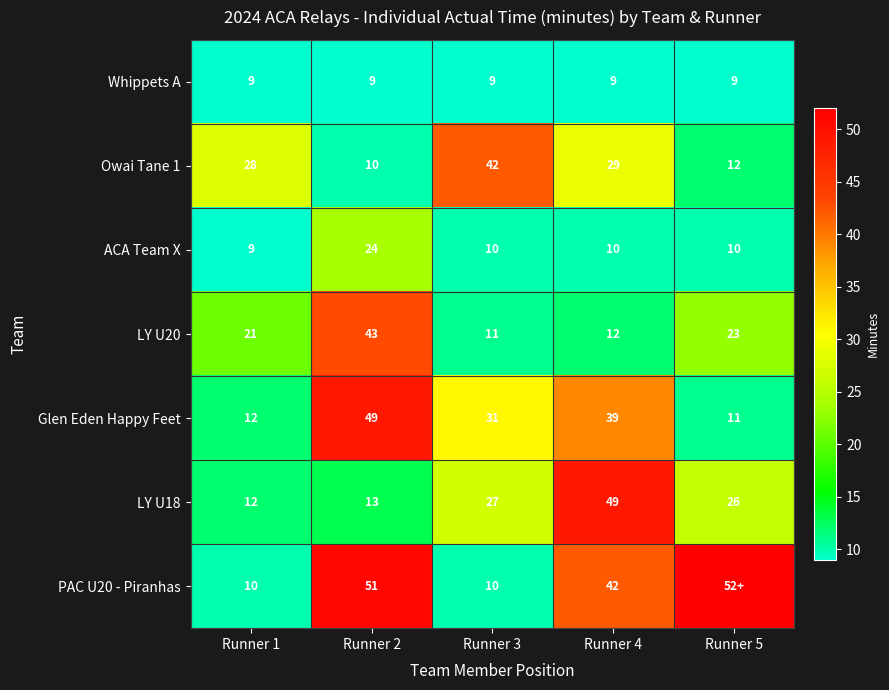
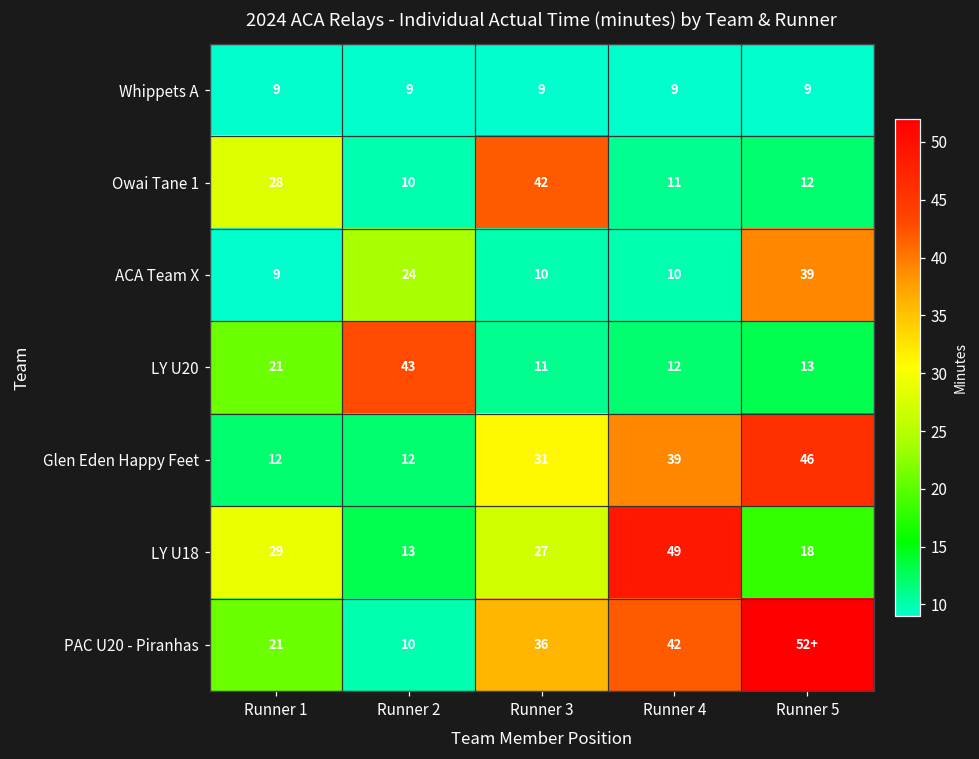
  {
    "Whippets A": {
      "Runner 1": "9",
      "Runner 2": "9",
      "Runner 3": "9",
      "Runner 4": "9",
      "Runner 5": "9"
    },
    "Owai Tane 1": {
      "Runner 1": "28",
      "Runner 2": "10",
      "Runner 3": "42",
-     "Runner 4": "29",
+     "Runner 4": "11",
      "Runner 5": "12"
    },
    "ACA Team X": {
      "Runner 1": "9",
      "Runner 2": "24",
      "Runner 3": "10",
      "Runner 4": "10",
-     "Runner 5": "10"
+     "Runner 5": "39"
    },
    "LY U20": {
      "Runner 1": "21",
      "Runner 2": "43",
      "Runner 3": "11",
      "Runner 4": "12",
-     "Runner 5": "23"
+     "Runner 5": "13"
    },
    "Glen Eden Happy Feet": {
      "Runner 1": "12",
-     "Runner 2": "49",
+     "Runner 2": "12",
      "Runner 3": "31",
      "Runner 4": "39",
-     "Runner 5": "11"
+     "Runner 5": "46"
    },
    "LY U18": {
-     "Runner 1": "12",
+     "Runner 1": "29",
      "Runner 2": "13",
      "Runner 3": "27",
      "Runner 4": "49",
-     "Runner 5": "26"
+     "Runner 5": "18"
    },
    "PAC U20 - Piranhas": {
-     "Runner 1": "10",
-     "Runner 2": "51",
-     "Runner 3": "10",
+     "Runner 1": "21",
+     "Runner 2": "10",
+     "Runner 3": "36",
      "Runner 4": "42",
      "Runner 5": "52+"
    }
  }
